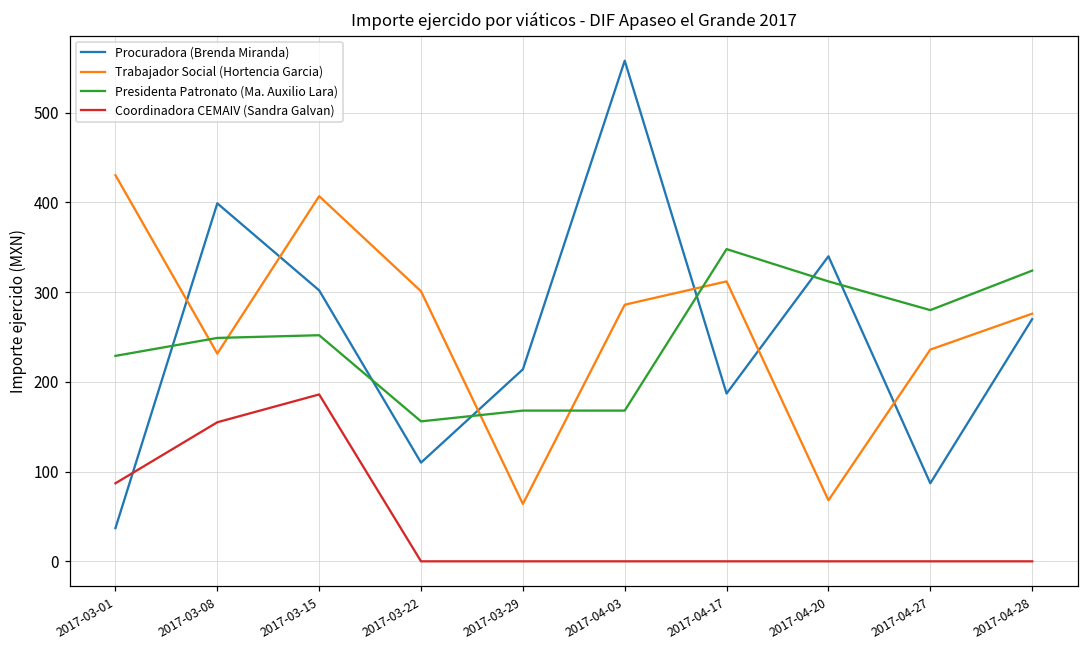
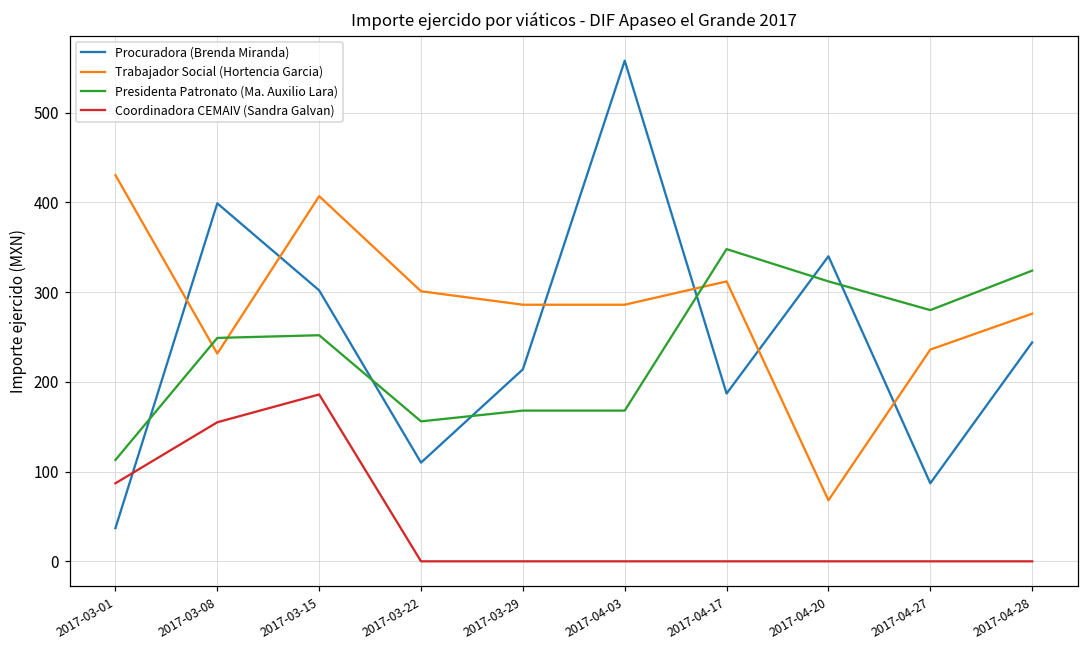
  {
    "Procuradora (Brenda Miranda)": {
      "2017-03-01": 40,
      "2017-03-08": 400,
      "2017-03-15": 300,
      "2017-03-22": 110,
      "2017-03-29": 210,
      "2017-04-03": 560,
      "2017-04-17": 190,
      "2017-04-20": 340,
      "2017-04-27": 90,
-     "2017-04-28": 270
+     "2017-04-28": 240
    },
    "Trabajador Social (Hortencia Garcia)": {
      "2017-03-01": 430,
      "2017-03-08": 230,
      "2017-03-15": 410,
      "2017-03-22": 300,
-     "2017-03-29": 60,
+     "2017-03-29": 290,
      "2017-04-03": 290,
      "2017-04-17": 310,
      "2017-04-20": 70,
      "2017-04-27": 240,
      "2017-04-28": 280
    },
    "Presidenta Patronato (Ma. Auxilio Lara)": {
-     "2017-03-01": 230,
+     "2017-03-01": 110,
      "2017-03-08": 250,
      "2017-03-15": 250,
      "2017-03-22": 160,
      "2017-03-29": 170,
      "2017-04-03": 170,
      "2017-04-17": 350,
      "2017-04-20": 310,
      "2017-04-27": 280,
      "2017-04-28": 320
    },
    "Coordinadora CEMAIV (Sandra Galvan)": {
      "2017-03-01": 90,
      "2017-03-08": 160,
      "2017-03-15": 190,
      "2017-03-22": 0,
      "2017-03-29": 0,
      "2017-04-03": 0,
      "2017-04-17": 0,
      "2017-04-20": 0,
      "2017-04-27": 0,
      "2017-04-28": 0
    }
  }
